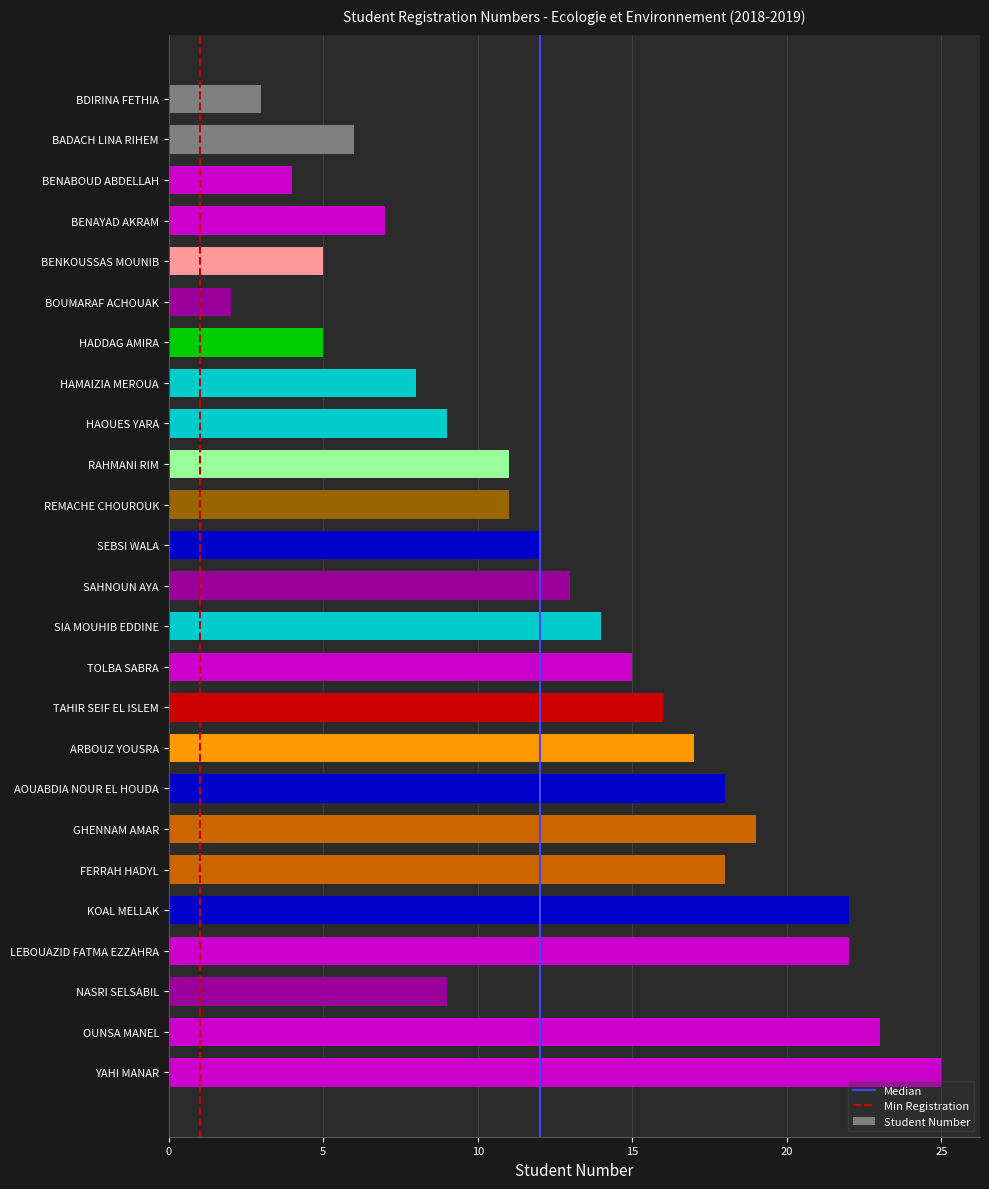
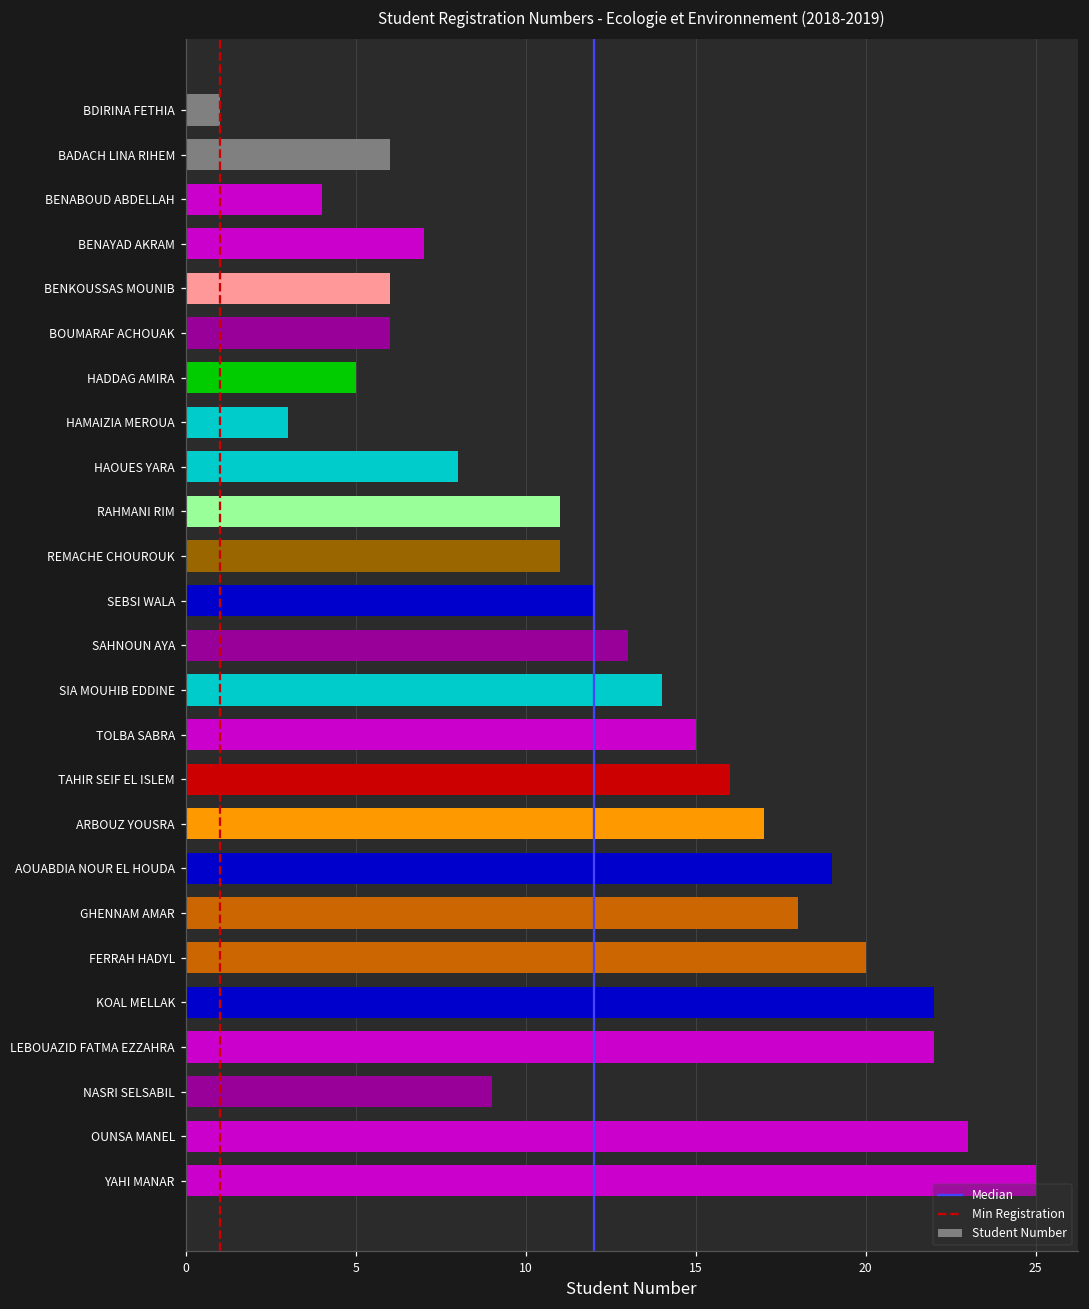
  {
-   "BDIRINA FETHIA": 3,
+   "BDIRINA FETHIA": 1,
    "BADACH LINA RIHEM": 6,
    "BENABOUD ABDELLAH": 4,
    "BENAYAD AKRAM": 7,
-   "BENKOUSSAS MOUNIB": 5,
-   "BOUMARAF ACHOUAK": 2,
+   "BENKOUSSAS MOUNIB": 6,
+   "BOUMARAF ACHOUAK": 6,
    "HADDAG AMIRA": 5,
-   "HAMAIZIA MEROUA": 8,
-   "HAOUES YARA": 9,
+   "HAMAIZIA MEROUA": 3,
+   "HAOUES YARA": 8,
    "RAHMANI RIM": 11,
    "REMACHE CHOUROUK": 11,
    "SEBSI WALA": 12,
    "SAHNOUN AYA": 13,
    "SIA MOUHIB EDDINE": 14,
    "TOLBA SABRA": 15,
    "TAHIR SEIF EL ISLEM": 16,
    "ARBOUZ YOUSRA": 17,
-   "AOUABDIA NOUR EL HOUDA": 18,
-   "GHENNAM AMAR": 19,
-   "FERRAH HADYL": 18,
+   "AOUABDIA NOUR EL HOUDA": 19,
+   "GHENNAM AMAR": 18,
+   "FERRAH HADYL": 20,
    "KOAL MELLAK": 22,
    "LEBOUAZID FATMA EZZAHRA": 22,
    "NASRI SELSABIL": 9,
    "OUNSA MANEL": 23,
    "YAHI MANAR": 25
  }
